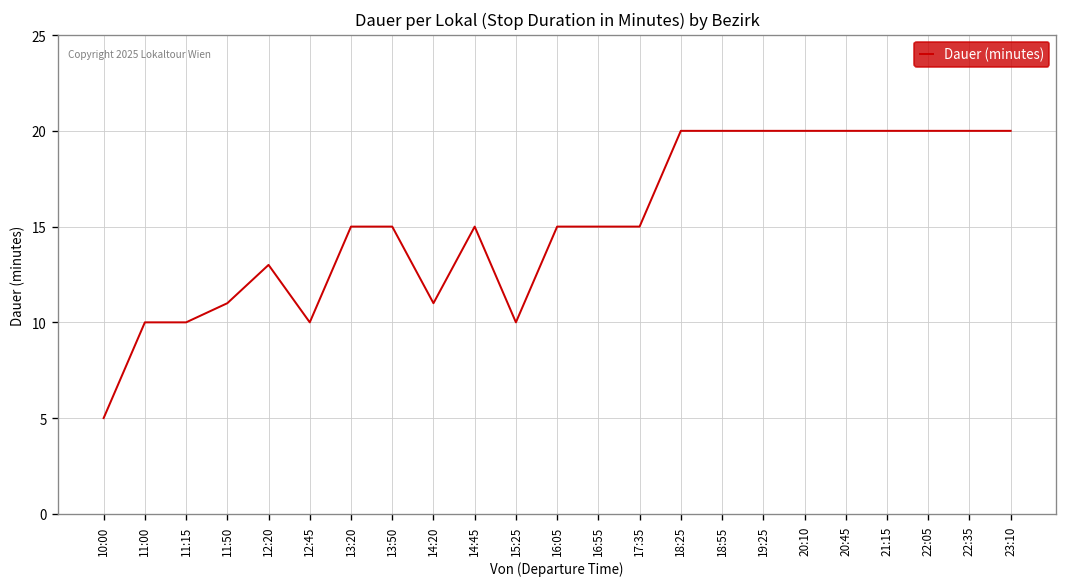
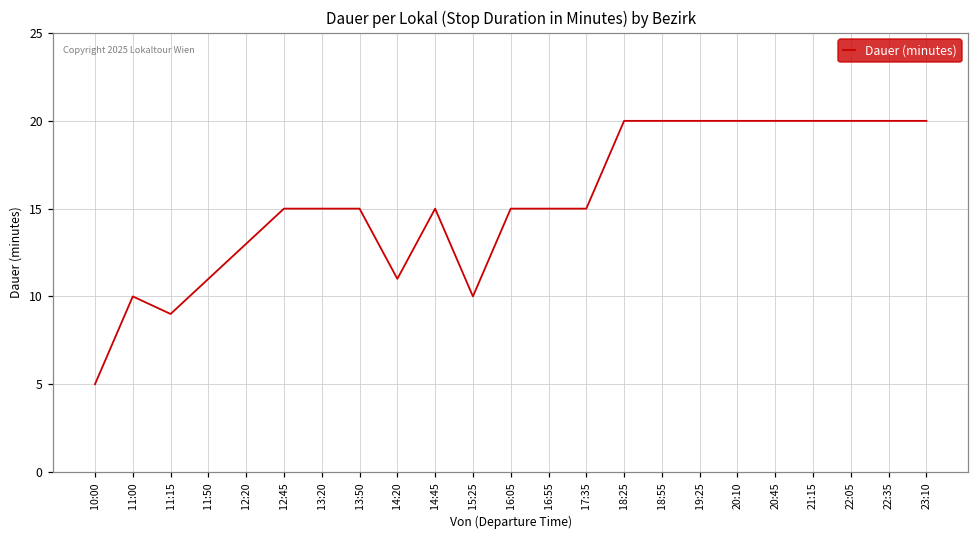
  {
    "10:00": 5,
    "11:00": 10,
-   "11:15": 10,
+   "11:15": 9,
    "11:50": 11,
    "12:20": 13,
-   "12:45": 10,
+   "12:45": 15,
    "13:20": 15,
    "13:50": 15,
    "14:20": 11,
    "14:45": 15,
    "15:25": 10,
    "16:05": 15,
    "16:55": 15,
    "17:35": 15,
    "18:25": 20,
    "18:55": 20,
    "19:25": 20,
    "20:10": 20,
    "20:45": 20,
    "21:15": 20,
    "22:05": 20,
    "22:35": 20,
    "23:10": 20
  }
